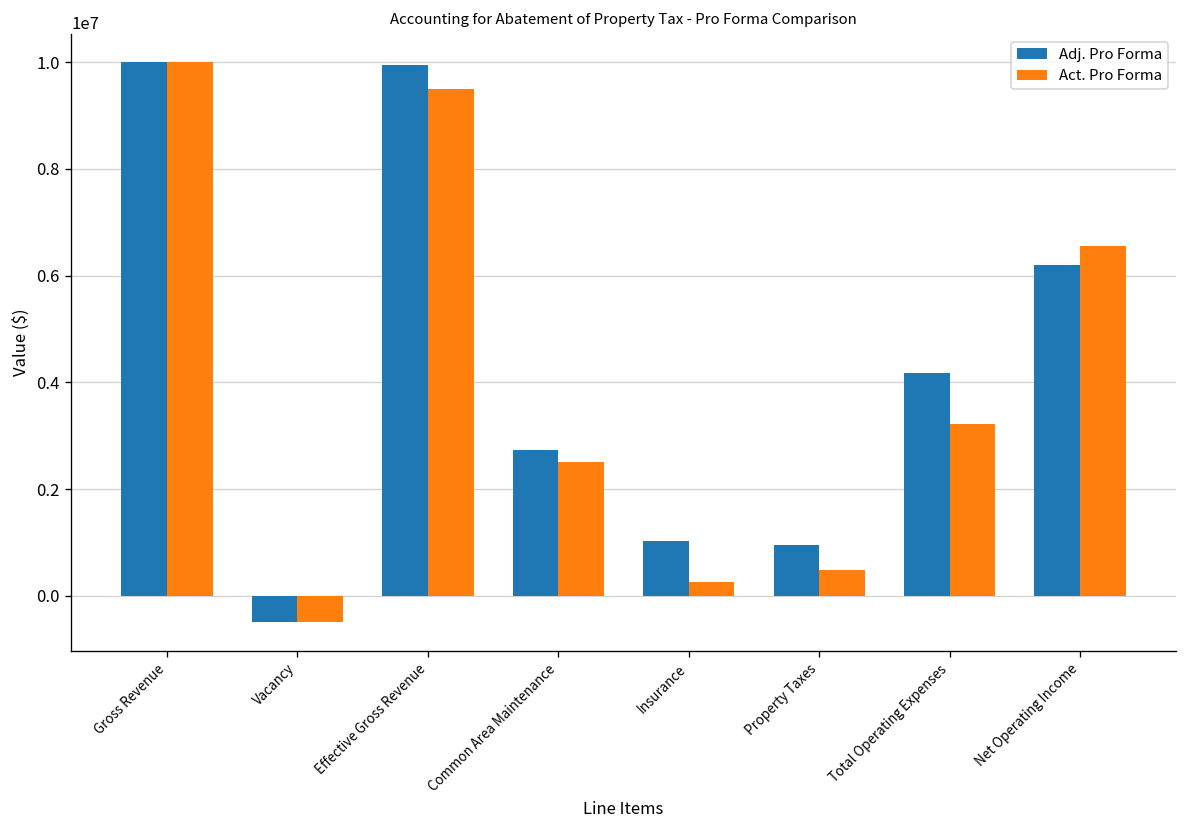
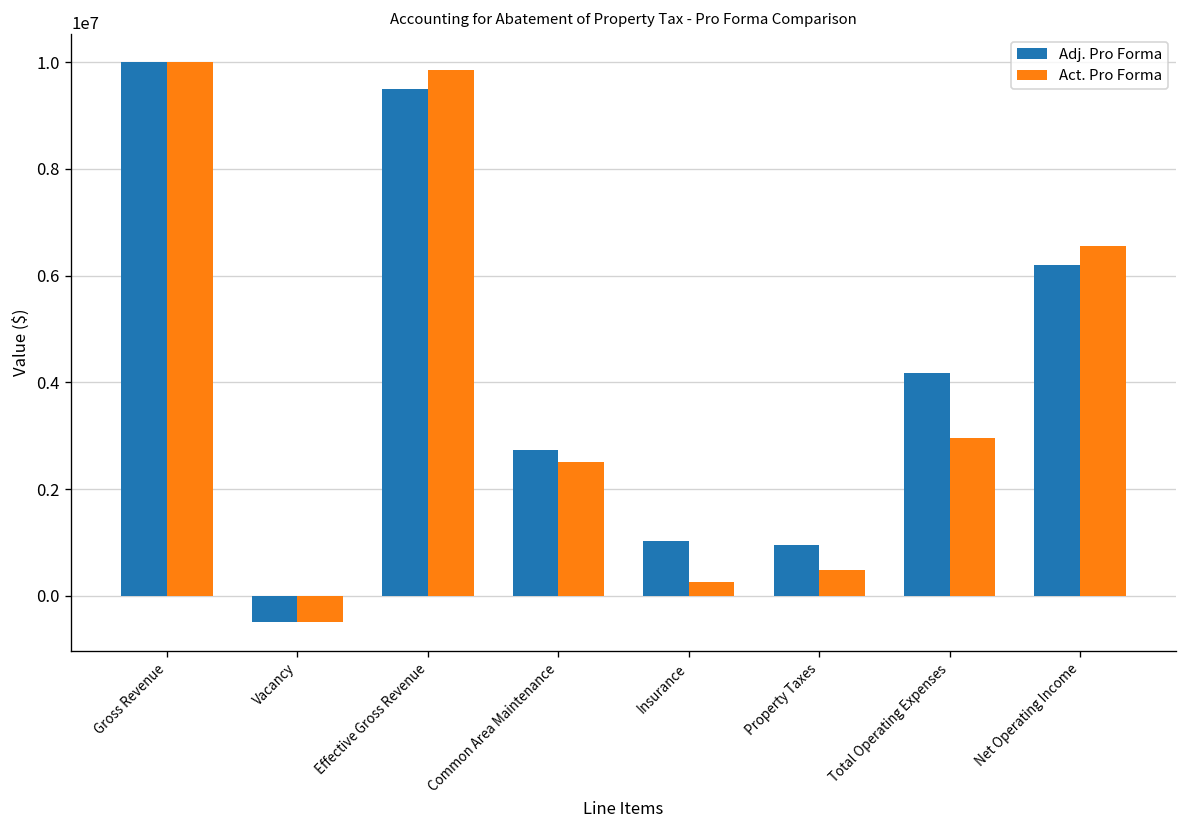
  {
    "Adj. Pro Forma": {
      "Gross Revenue": 10000000,
      "Vacancy": -500000,
-     "Effective Gross Revenue": 9900000,
+     "Effective Gross Revenue": 9500000,
      "Common Area Maintenance": 2700000,
      "Insurance": 1000000,
      "Property Taxes": 1000000,
      "Total Operating Expenses": 4200000,
      "Net Operating Income": 6200000
    },
    "Act. Pro Forma": {
      "Gross Revenue": 10000000,
      "Vacancy": -500000,
-     "Effective Gross Revenue": 9500000,
+     "Effective Gross Revenue": 9900000,
      "Common Area Maintenance": 2500000,
      "Insurance": 300000,
      "Property Taxes": 500000,
-     "Total Operating Expenses": 3200000,
+     "Total Operating Expenses": 3000000,
      "Net Operating Income": 6500000
    }
  }
